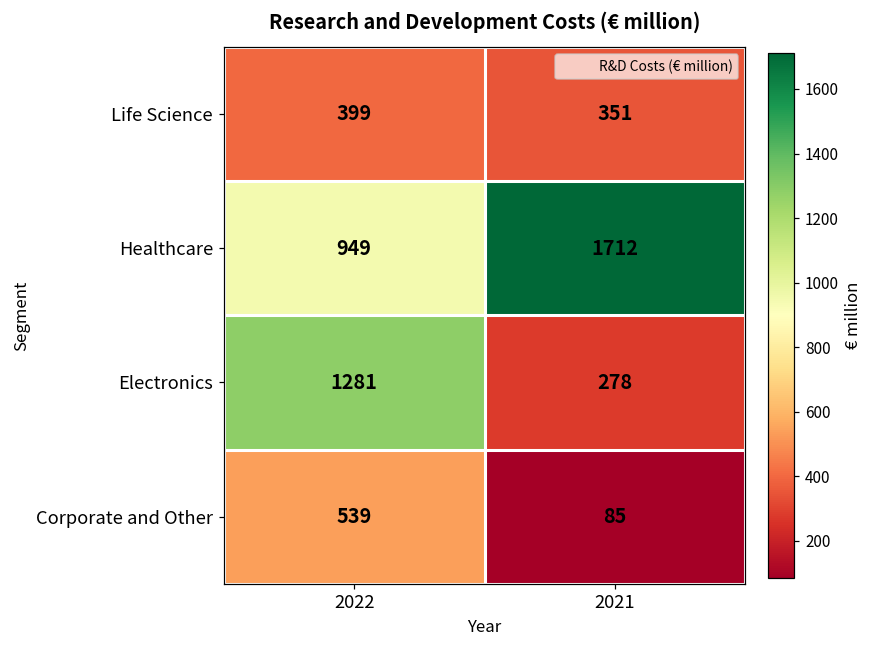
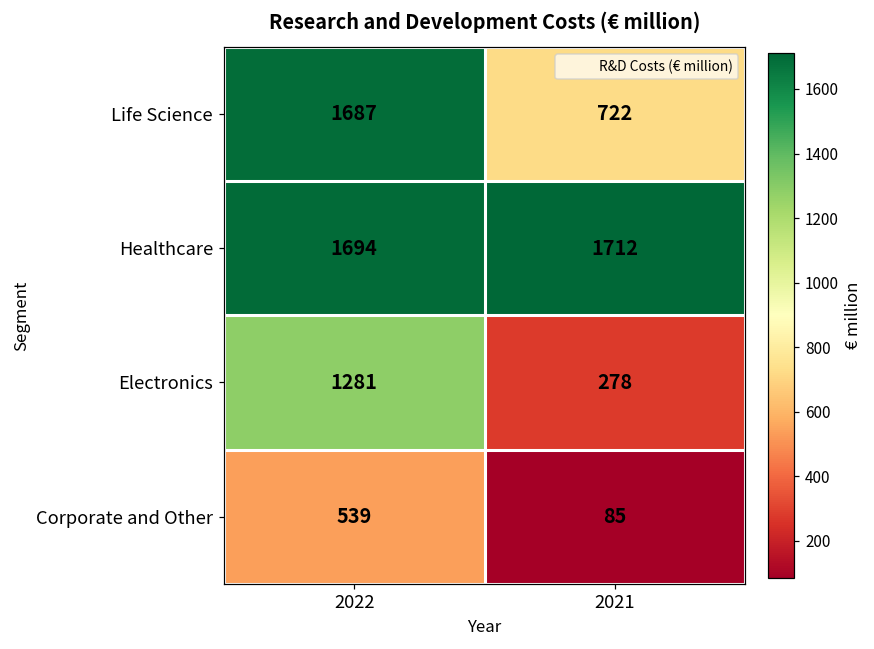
  {
    "Life Science": {
-     "2022": 399,
-     "2021": 351
+     "2022": 1687,
+     "2021": 722
    },
    "Healthcare": {
-     "2022": 949,
+     "2022": 1694,
      "2021": 1712
    },
    "Electronics": {
      "2022": 1281,
      "2021": 278
    },
    "Corporate and Other": {
      "2022": 539,
      "2021": 85
    }
  }
